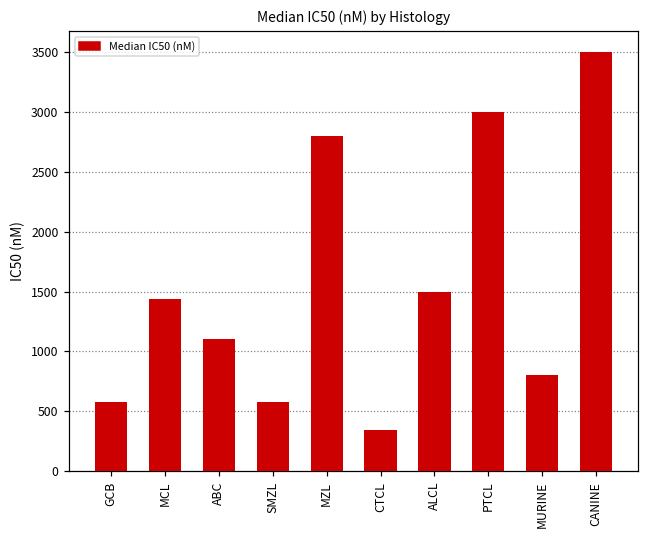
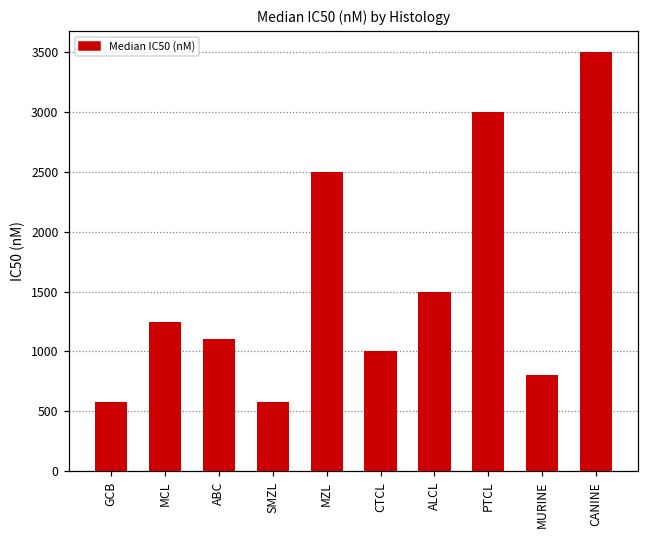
  {
    "GCB": 580,
-   "MCL": 1440,
+   "MCL": 1250,
    "ABC": 1100,
    "SMZL": 580,
-   "MZL": 2800,
-   "CTCL": 340,
+   "MZL": 2500,
+   "CTCL": 1000,
    "ALCL": 1500,
    "PTCL": 3000,
    "MURINE": 800,
    "CANINE": 3500
  }
